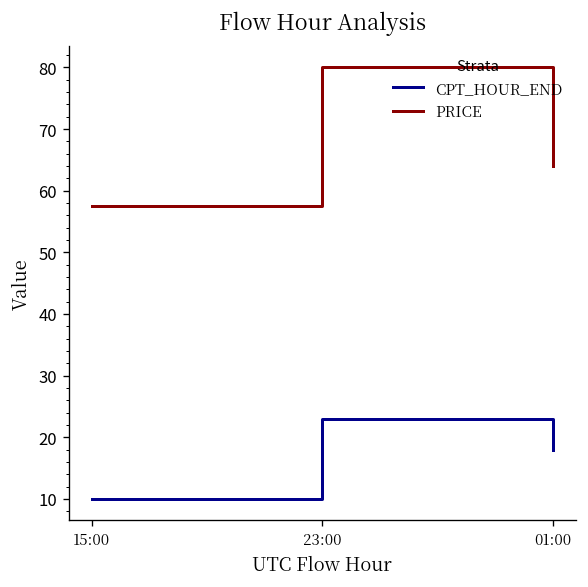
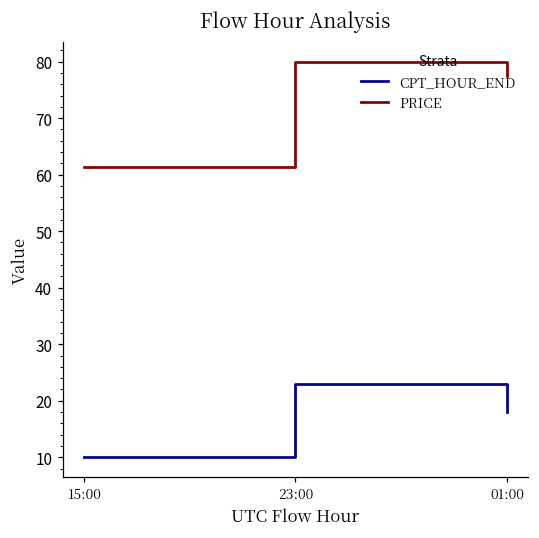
  {
    "CPT_HOUR_END": {
      "15:00": 10,
      "23:00": 23,
      "01:00": 18
    },
    "PRICE": {
-     "15:00": 57,
+     "15:00": 61,
      "23:00": 80,
-     "01:00": 64
+     "01:00": 77
    }
  }
